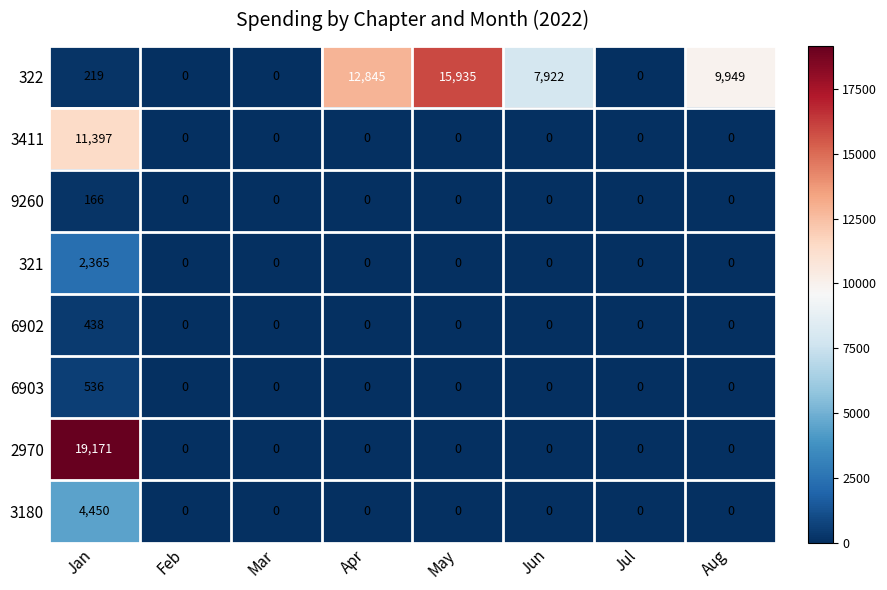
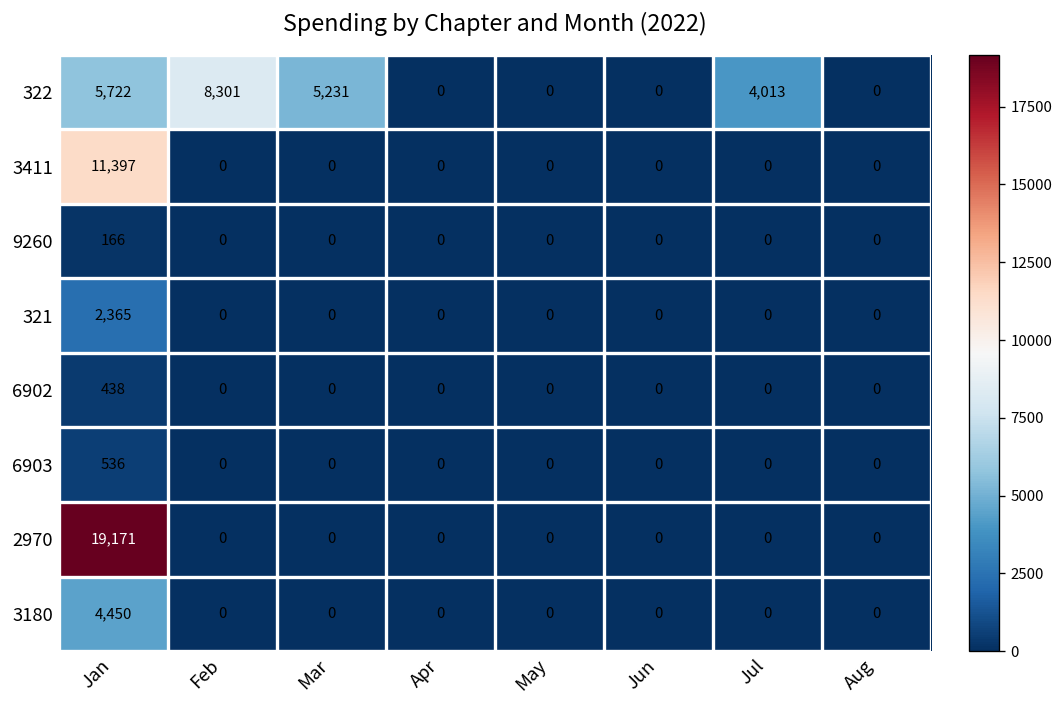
  {
    "322": {
-     "Jan": "219",
-     "Feb": "0",
-     "Mar": "0",
-     "Apr": "12,845",
-     "May": "15,935",
-     "Jun": "7,922",
-     "Jul": "0",
-     "Aug": "9,949"
+     "Jan": "5,722",
+     "Feb": "8,301",
+     "Mar": "5,231",
+     "Apr": "0",
+     "May": "0",
+     "Jun": "0",
+     "Jul": "4,013",
+     "Aug": "0"
    },
    "3411": {
      "Jan": "11,397",
      "Feb": "0",
      "Mar": "0",
      "Apr": "0",
      "May": "0",
      "Jun": "0",
      "Jul": "0",
      "Aug": "0"
    },
    "9260": {
      "Jan": "166",
      "Feb": "0",
      "Mar": "0",
      "Apr": "0",
      "May": "0",
      "Jun": "0",
      "Jul": "0",
      "Aug": "0"
    },
    "321": {
      "Jan": "2,365",
      "Feb": "0",
      "Mar": "0",
      "Apr": "0",
      "May": "0",
      "Jun": "0",
      "Jul": "0",
      "Aug": "0"
    },
    "6902": {
      "Jan": "438",
      "Feb": "0",
      "Mar": "0",
      "Apr": "0",
      "May": "0",
      "Jun": "0",
      "Jul": "0",
      "Aug": "0"
    },
    "6903": {
      "Jan": "536",
      "Feb": "0",
      "Mar": "0",
      "Apr": "0",
      "May": "0",
      "Jun": "0",
      "Jul": "0",
      "Aug": "0"
    },
    "2970": {
      "Jan": "19,171",
      "Feb": "0",
      "Mar": "0",
      "Apr": "0",
      "May": "0",
      "Jun": "0",
      "Jul": "0",
      "Aug": "0"
    },
    "3180": {
      "Jan": "4,450",
      "Feb": "0",
      "Mar": "0",
      "Apr": "0",
      "May": "0",
      "Jun": "0",
      "Jul": "0",
      "Aug": "0"
    }
  }
